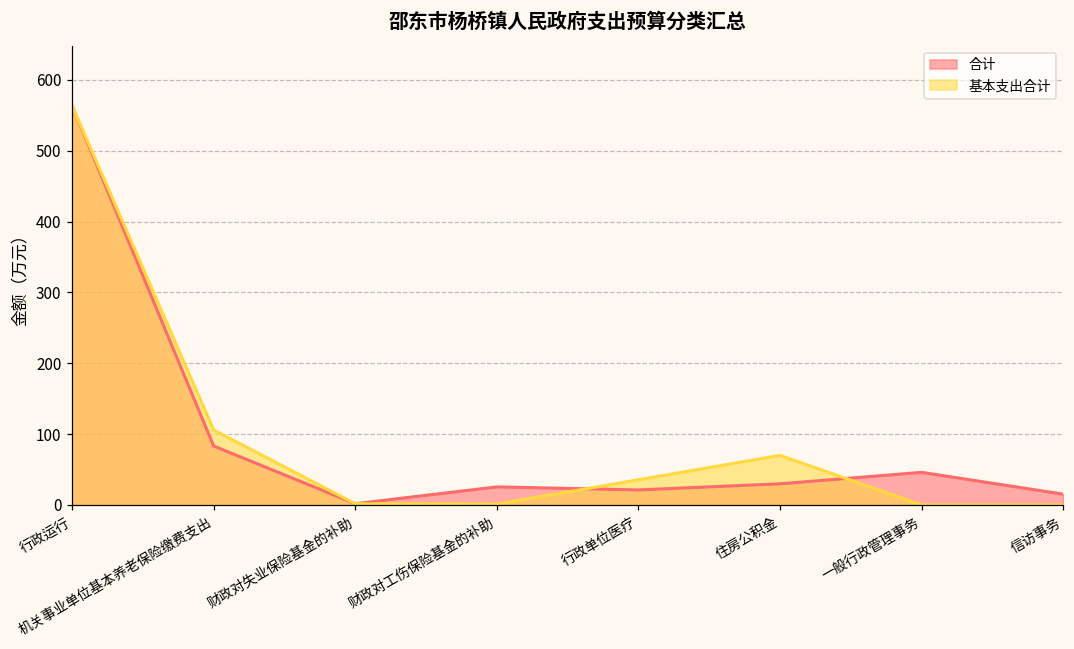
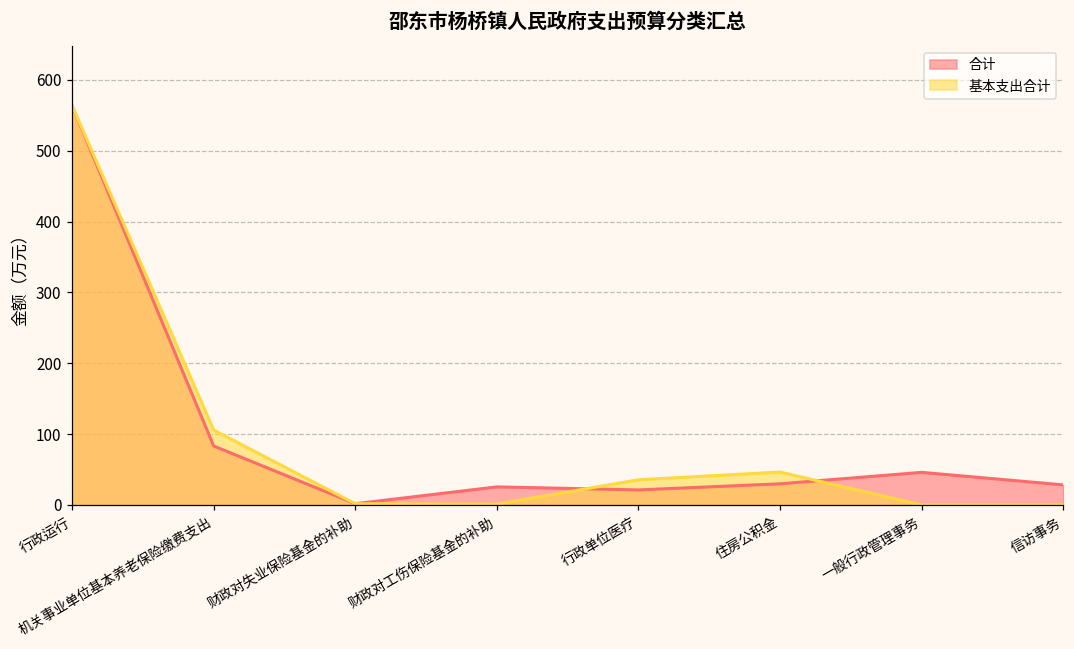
  {
    "合计": {
      "机关事业单位基本养老保险缴费支出": 80,
      "财政对工伤保险基金的补助": 30,
      "行政单位医疗": 20,
      "住房公积金": 30,
      "一般行政管理事务": 50,
-     "信访事务": 20
+     "信访事务": 30
    },
    "基本支出合计": {
      "机关事业单位基本养老保险缴费支出": 110,
      "财政对工伤保险基金的补助": 0,
      "行政单位医疗": 40,
-     "住房公积金": 70,
+     "住房公积金": 50,
      "一般行政管理事务": 0,
      "信访事务": 0
    }
  }
